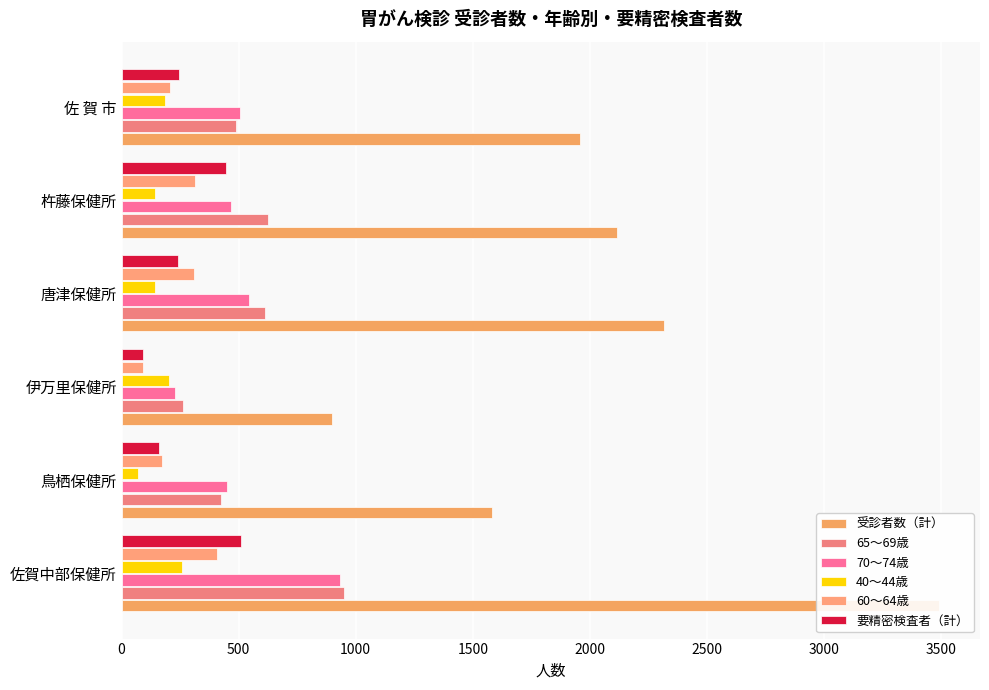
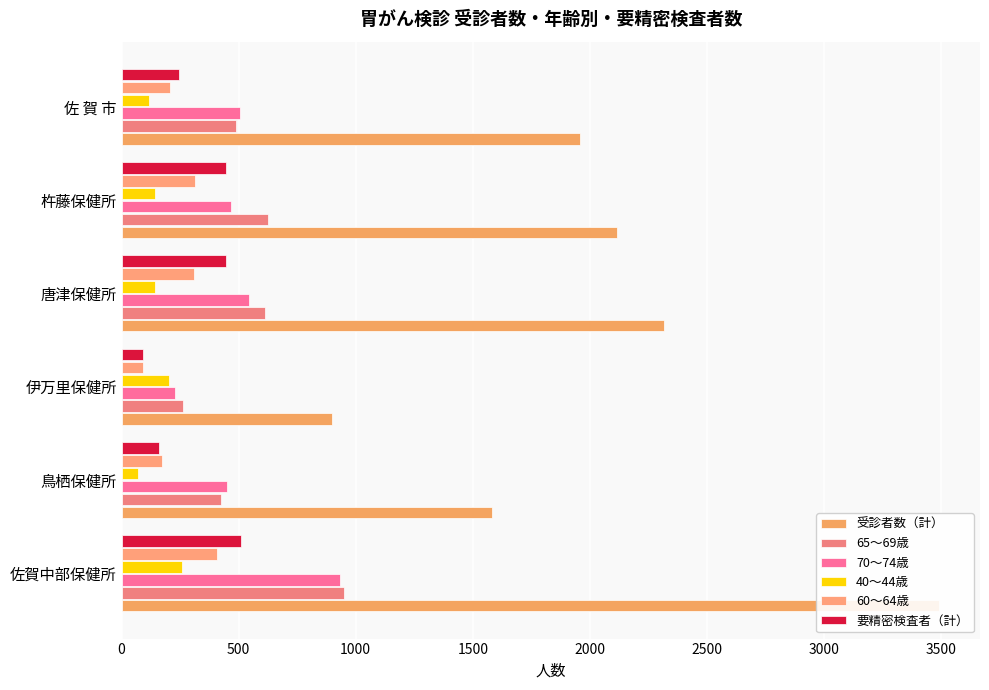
  {
    "40～44歳": {
-     "佐 賀 市": 190,
+     "佐 賀 市": 120,
      "杵藤保健所": 140,
      "唐津保健所": 140,
      "伊万里保健所": 200,
      "鳥栖保健所": 70,
      "佐賀中部保健所": 260
    },
    "要精密検査者（計）": {
      "佐 賀 市": 250,
      "杵藤保健所": 440,
-     "唐津保健所": 240,
+     "唐津保健所": 450,
      "伊万里保健所": 90,
      "鳥栖保健所": 160,
      "佐賀中部保健所": 510
    }
  }
